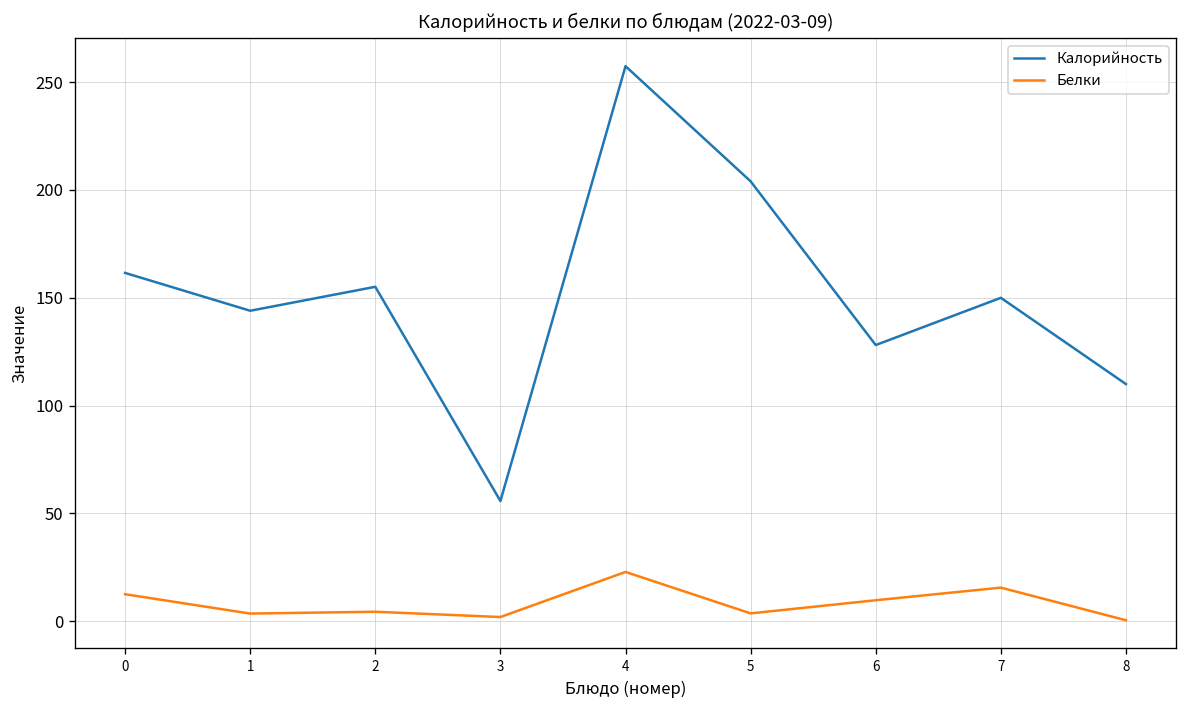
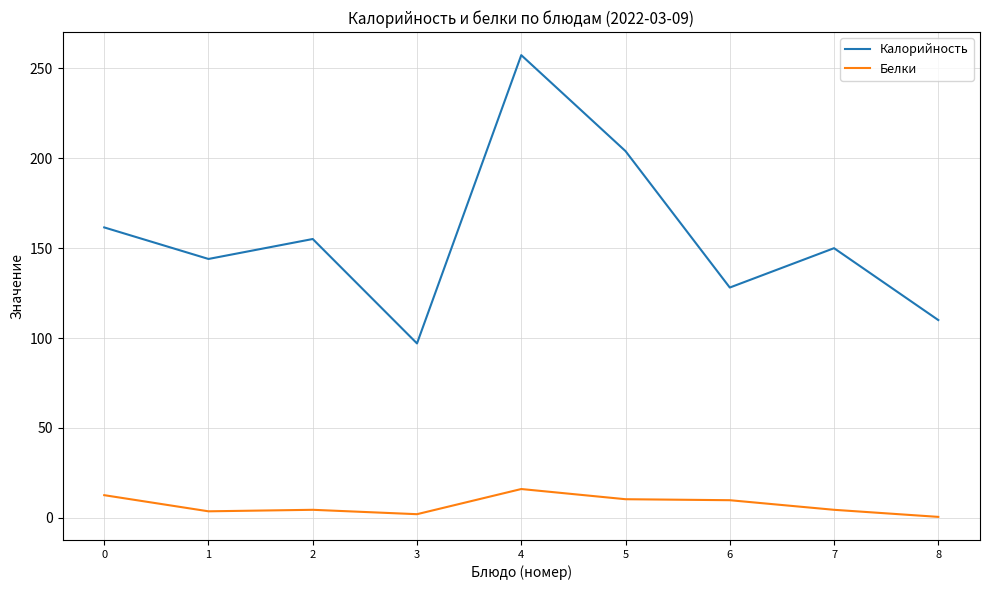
  {
    "Калорийность": {
      "0": 162,
      "1": 144,
      "2": 155,
-     "3": 56,
+     "3": 97,
      "4": 257,
      "5": 204,
      "6": 128,
      "7": 150,
      "8": 110
    },
    "Белки": {
      "0": 13,
      "1": 4,
      "2": 4,
      "3": 2,
-     "4": 23,
-     "5": 4,
+     "4": 16,
+     "5": 10,
      "6": 10,
-     "7": 16,
+     "7": 4,
      "8": 1
    }
  }
